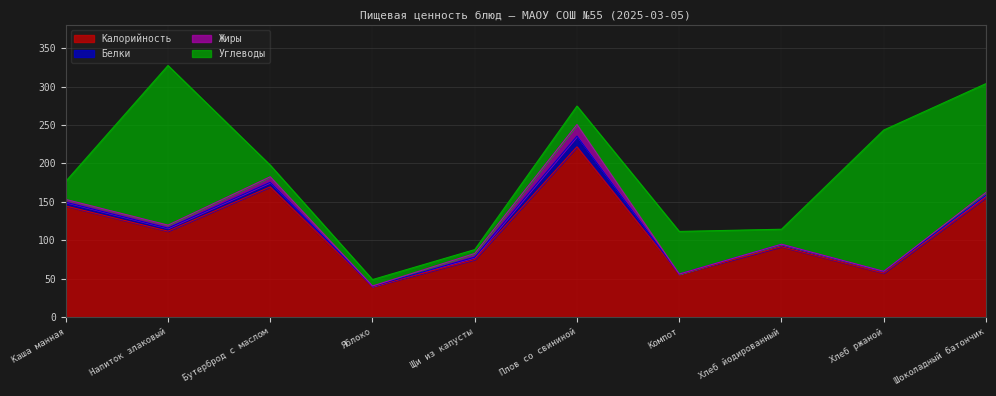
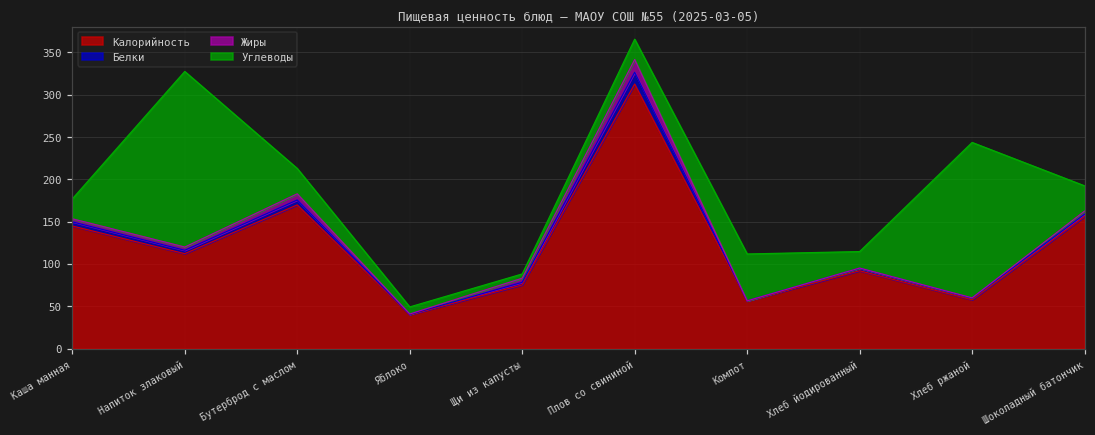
  {
    "Калорийность": {
      "Каша манная": 140,
      "Напиток злаковый": 110,
      "Бутерброд с маслом": 170,
-     "Плов со свининой": 220
+     "Плов со свининой": 310
    },
    "Белки": {
      "Каша манная": 0,
      "Напиток злаковый": 0,
      "Бутерброд с маслом": 10,
      "Плов со свининой": 10
    },
    "Жиры": {
      "Каша манная": 0,
      "Напиток злаковый": 0,
      "Бутерброд с маслом": 10,
      "Щи из капусты": 0,
      "Плов со свининой": 20,
      "Шоколадный батончик": 0
    },
    "Углеводы": {
      "Каша манная": 20,
      "Напиток злаковый": 210,
-     "Бутерброд с маслом": 20,
+     "Бутерброд с маслом": 30,
      "Яблоко": 10,
      "Щи из капусты": 10,
      "Плов со свининой": 20,
      "Компот": 60,
      "Хлеб йодированный": 20,
      "Хлеб ржаной": 180,
-     "Шоколадный батончик": 140
+     "Шоколадный батончик": 30
    }
  }
